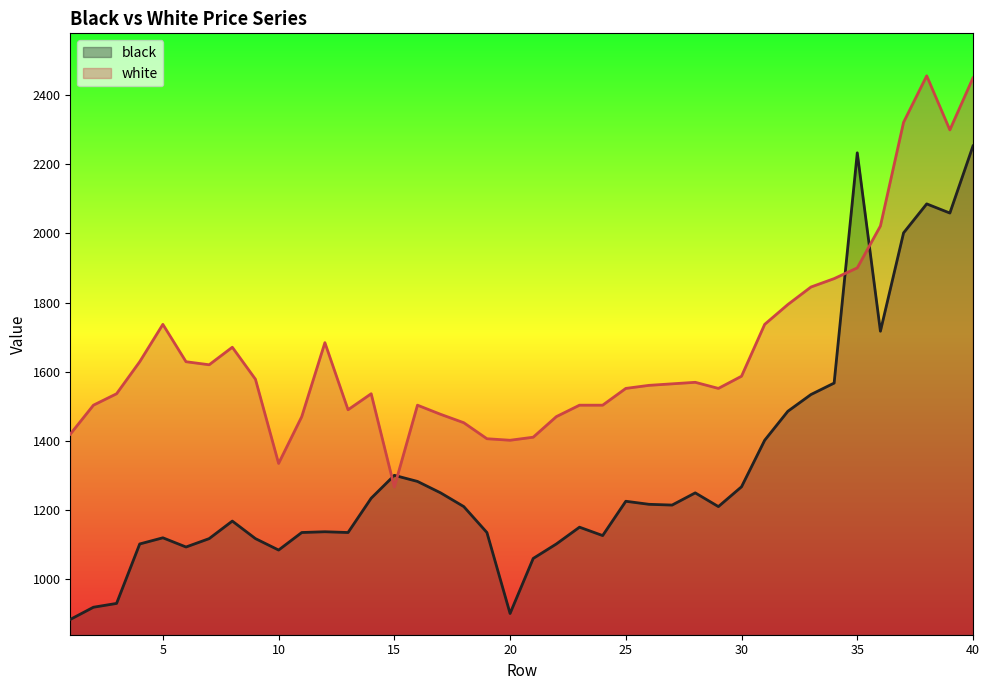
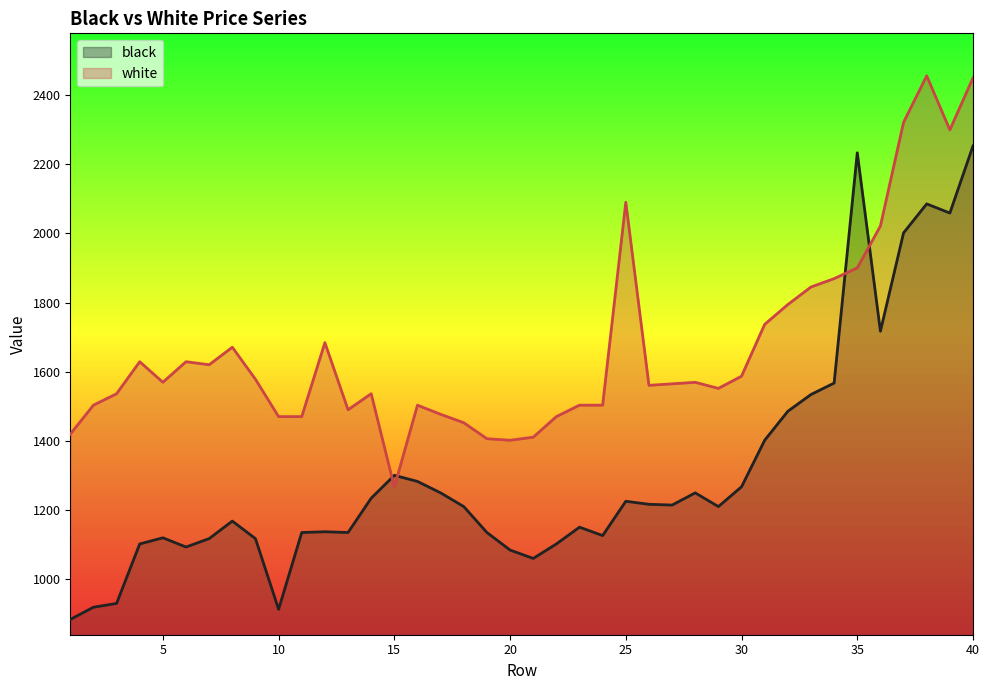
  {
    "black": {
      "5": 1120,
-     "10": 1080,
+     "10": 910,
      "15": 1300,
-     "20": 900,
+     "20": 1080,
      "25": 1230,
      "30": 1270,
      "35": 2230,
      "40": 2250
    },
    "white": {
-     "5": 1740,
-     "10": 1340,
+     "5": 1570,
+     "10": 1470,
      "15": 1270,
      "20": 1400,
-     "25": 1550,
+     "25": 2090,
      "30": 1590,
      "35": 1900,
      "40": 2450
    }
  }
